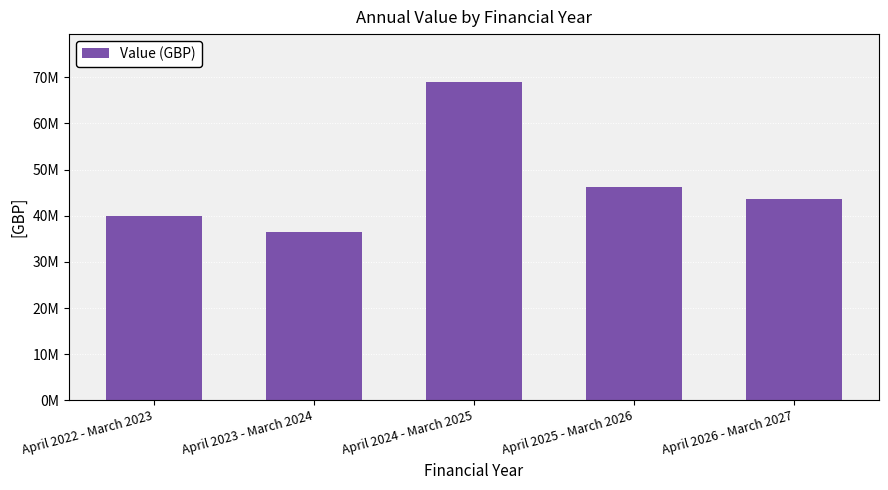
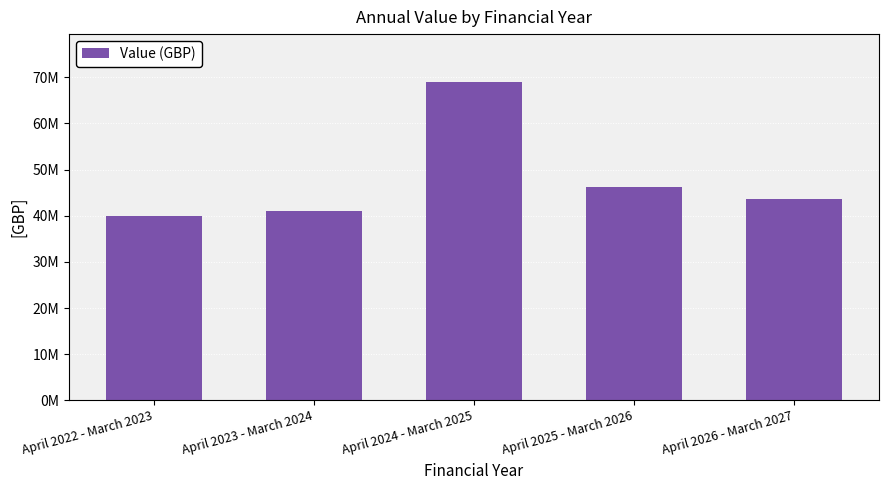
  {
    "April 2022 - March 2023": 40000000,
-   "April 2023 - March 2024": 37000000,
+   "April 2023 - March 2024": 41000000,
    "April 2024 - March 2025": 69000000,
    "April 2025 - March 2026": 46000000,
    "April 2026 - March 2027": 44000000
  }
